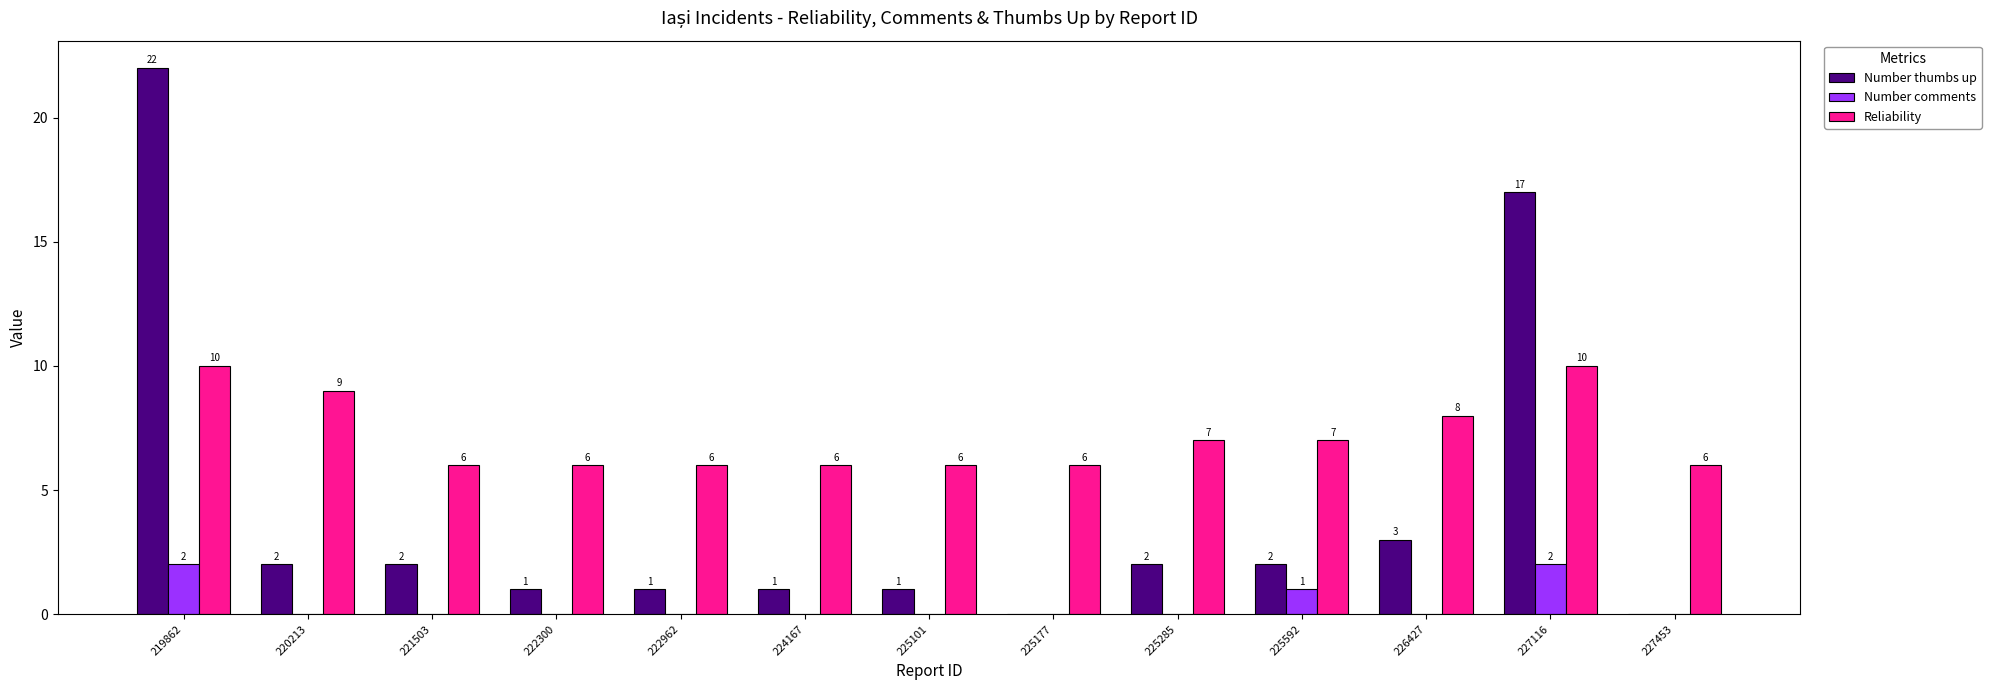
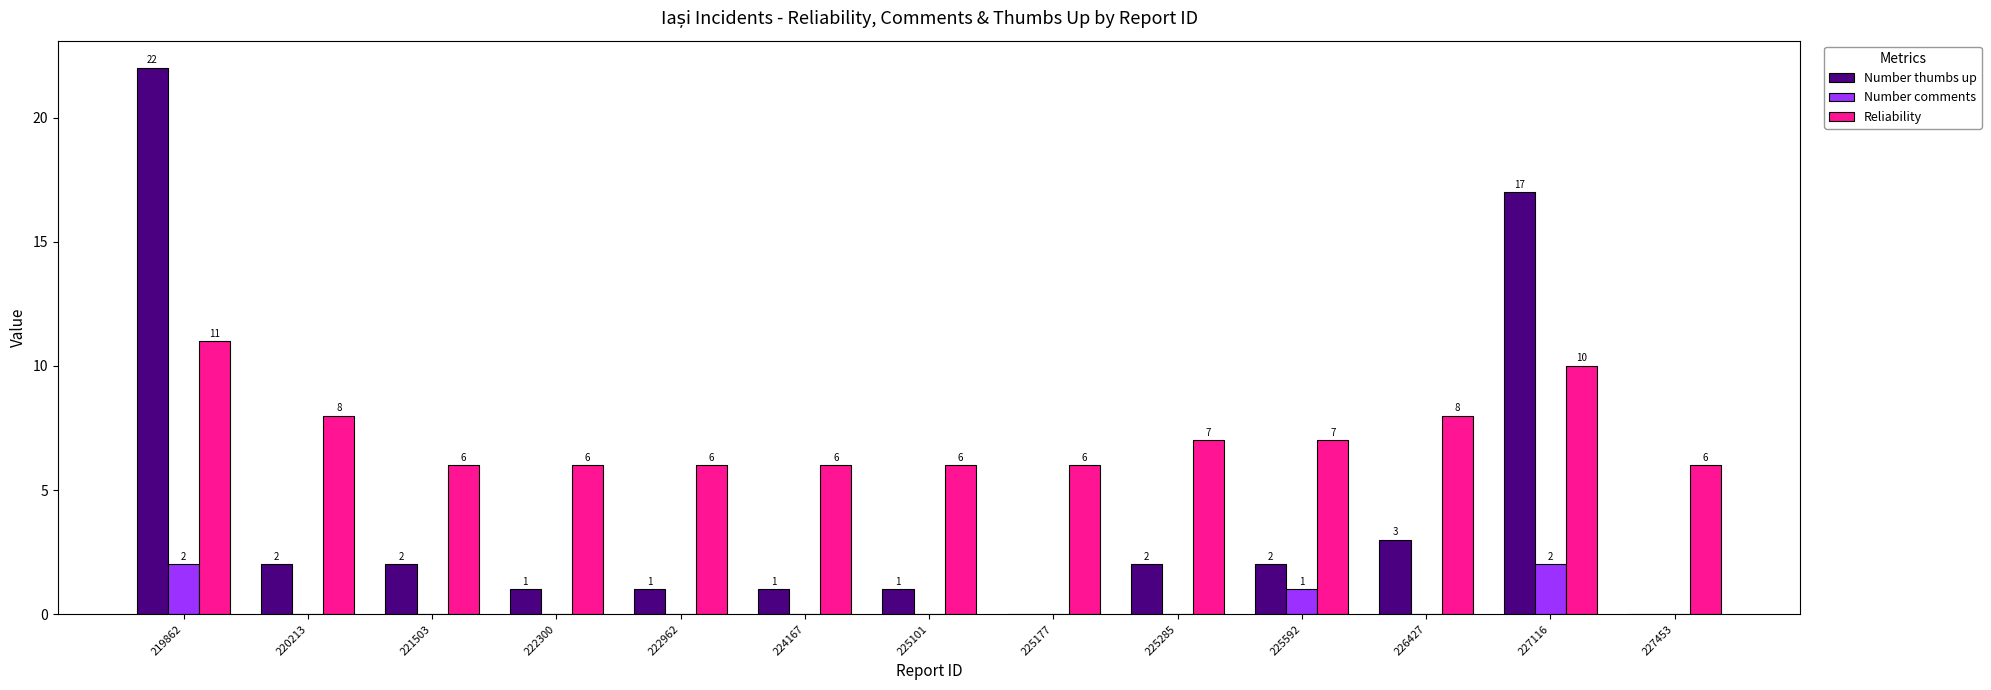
  {
    "Number thumbs up": {
      "219862": 22,
      "220213": 2,
      "221503": 2,
      "222300": 1,
      "222962": 1,
      "224167": 1,
      "225101": 1,
      "225285": 2,
      "225592": 2,
      "226427": 3,
      "227116": 17
    },
    "Number comments": {
      "219862": 2,
      "225592": 1,
      "227116": 2
    },
    "Reliability": {
-     "219862": 10,
-     "220213": 9,
+     "219862": 11,
+     "220213": 8,
      "221503": 6,
      "222300": 6,
      "222962": 6,
      "224167": 6,
      "225101": 6,
      "225177": 6,
      "225285": 7,
      "225592": 7,
      "226427": 8,
      "227116": 10,
      "227453": 6
    }
  }
